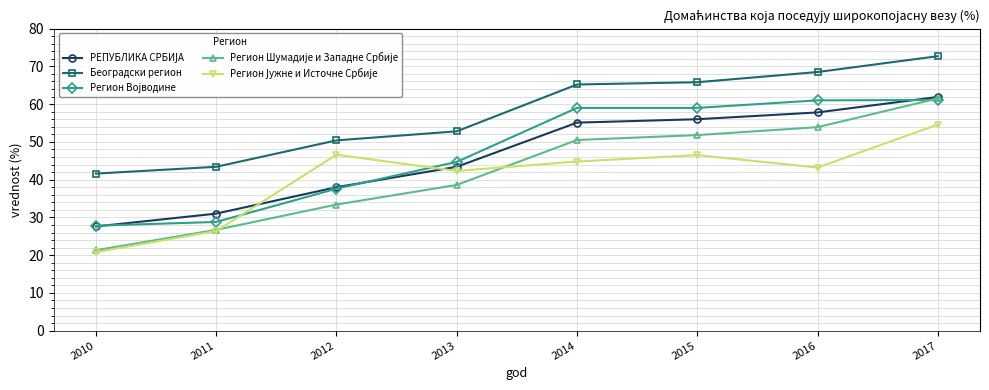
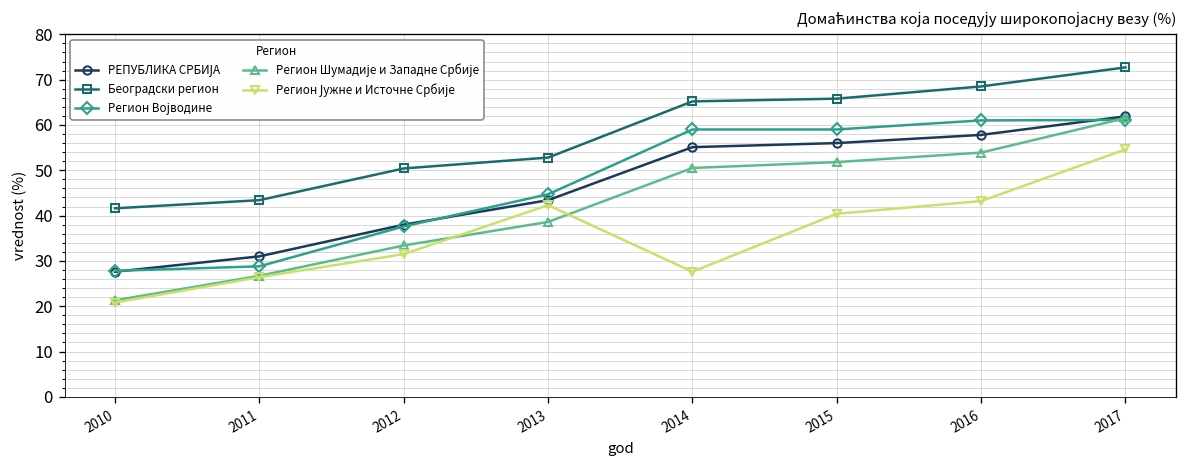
  {
    "Регион Јужне и Источне Србије": {
-     "2012": 47,
+     "2012": 32,
      "2013": 42,
-     "2014": 45,
-     "2015": 47,
+     "2014": 28,
+     "2015": 40,
      "2016": 43,
      "2017": 55
    }
  }
